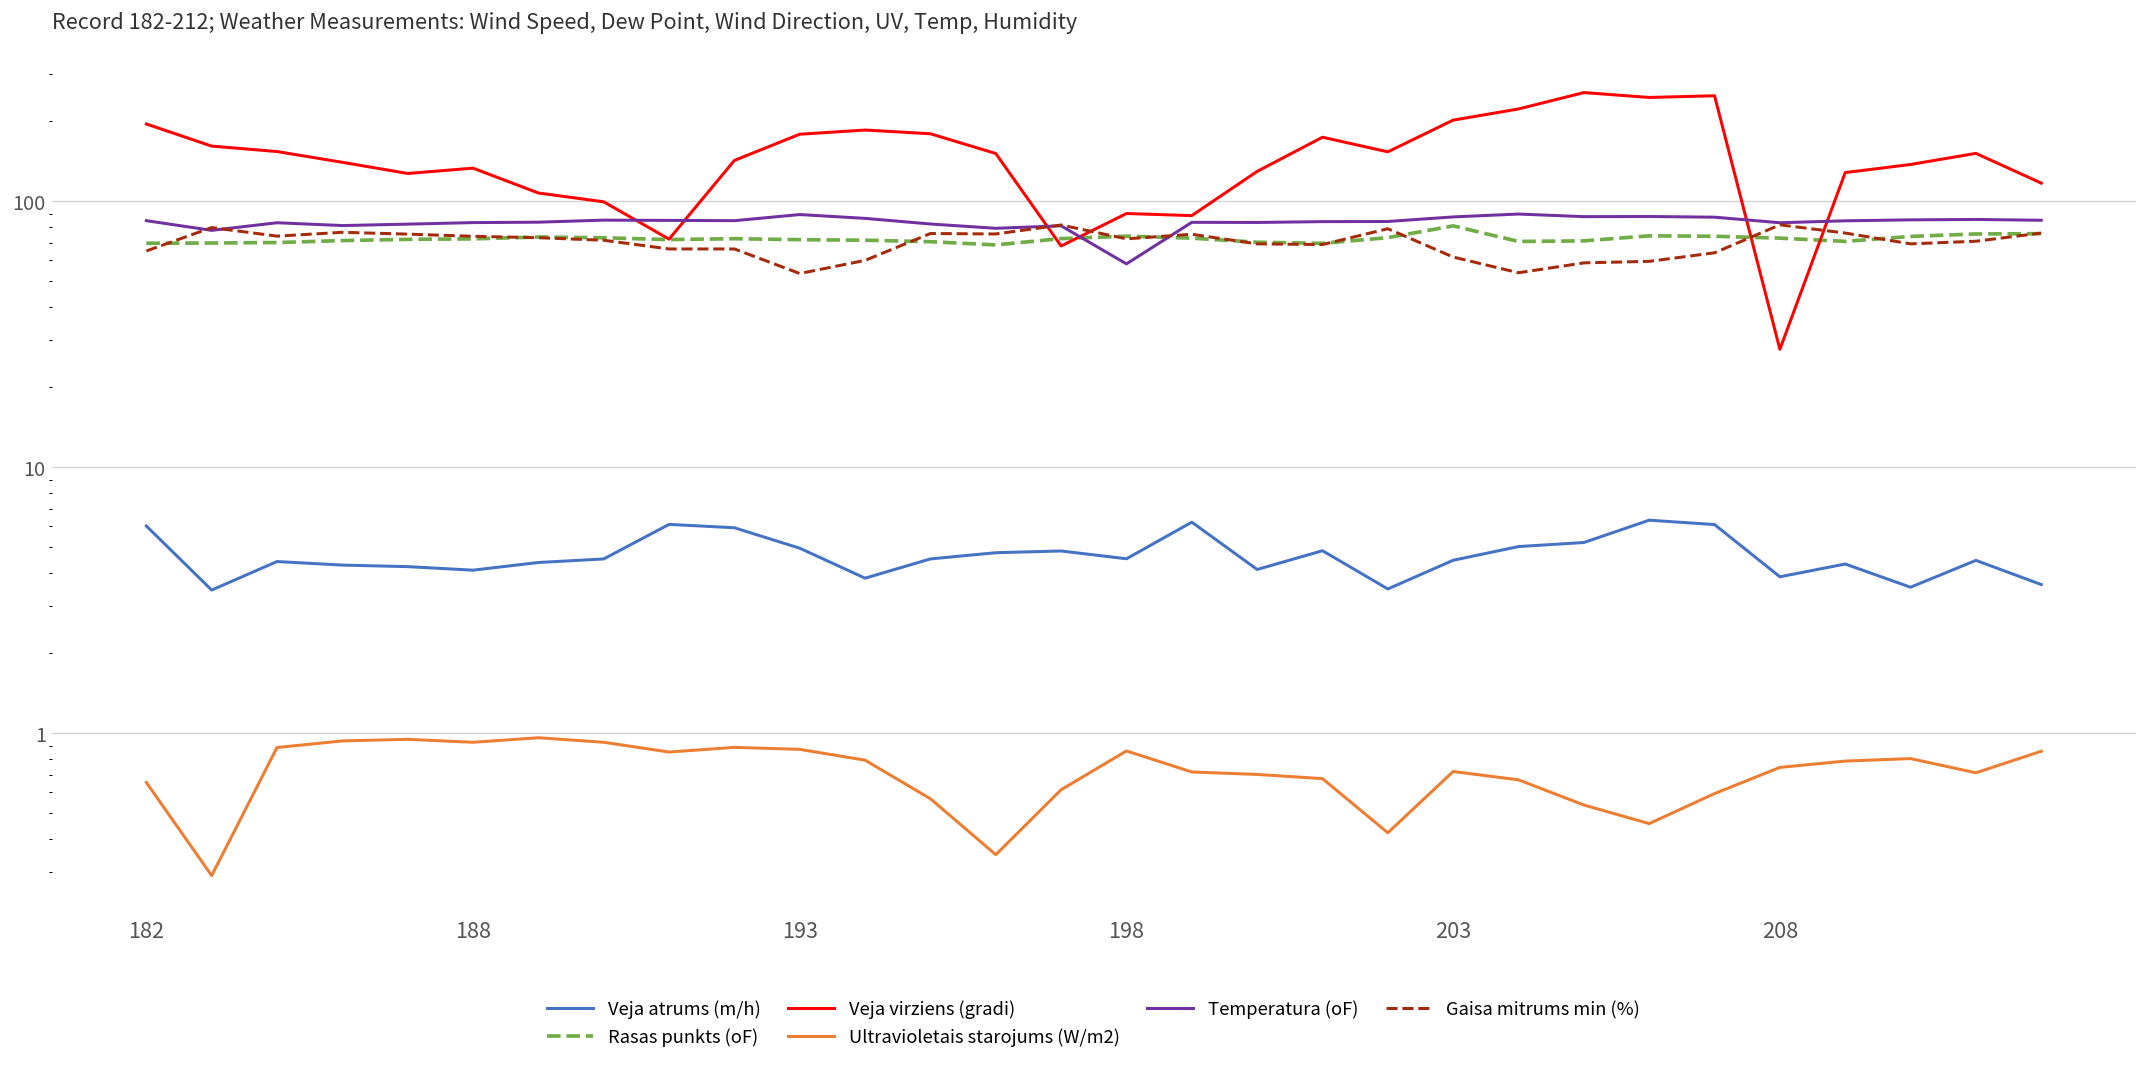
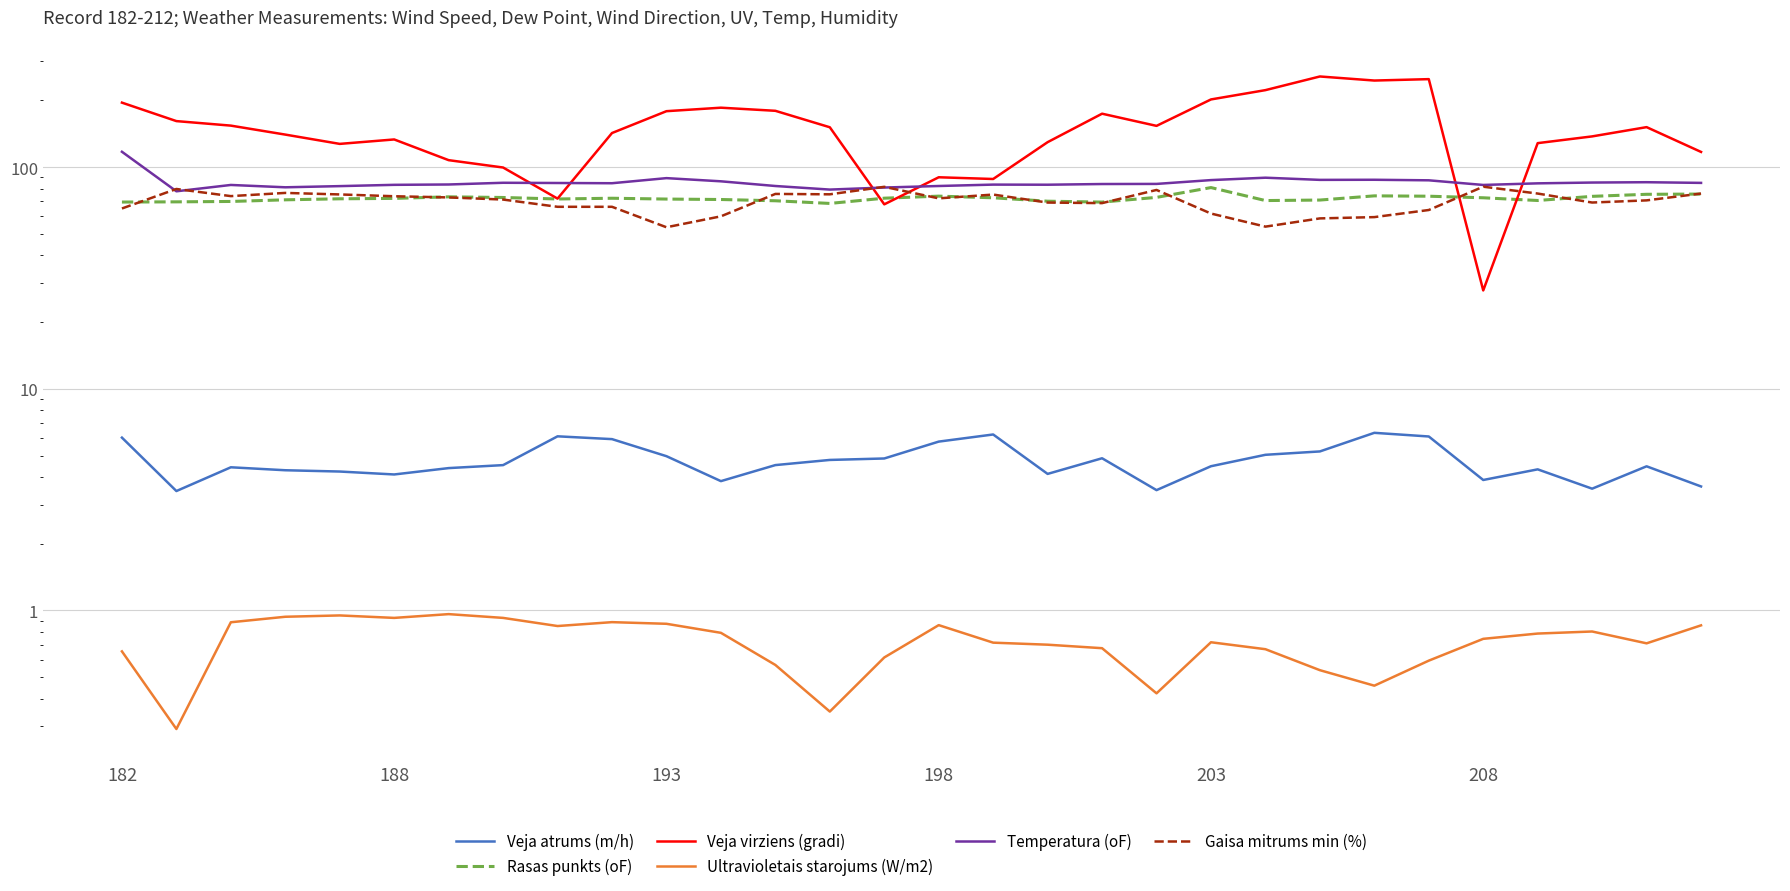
  {
    "Veja atrums (m/h)": {
      "182": 6.0,
      "188": 4.1,
      "193": 5.0,
-     "198": 4.5,
+     "198": 5.8,
      "203": 4.5,
      "208": 3.9
    },
    "Rasas punkts (oF)": {
      "182": 70,
      "193": 72,
      "203": 81,
      "208": 73
    },
    "Veja virziens (gradi)": {
      "182": 200,
      "188": 130,
      "193": 180,
      "198": 90,
      "203": 200,
      "208": 28
    },
    "Ultravioletais starojums (W/m2)": {
      "182": 0.65,
      "188": 0.93,
      "193": 0.87,
      "198": 0.86,
      "203": 0.72,
      "208": 0.75
    },
    "Temperatura (oF)": {
-     "182": 85,
+     "182": 120,
      "188": 83,
      "193": 89,
-     "198": 58,
+     "198": 82,
      "203": 87
    },
    "Gaisa mitrums min (%)": {
      "182": 65,
      "193": 54,
      "203": 62
    }
  }
